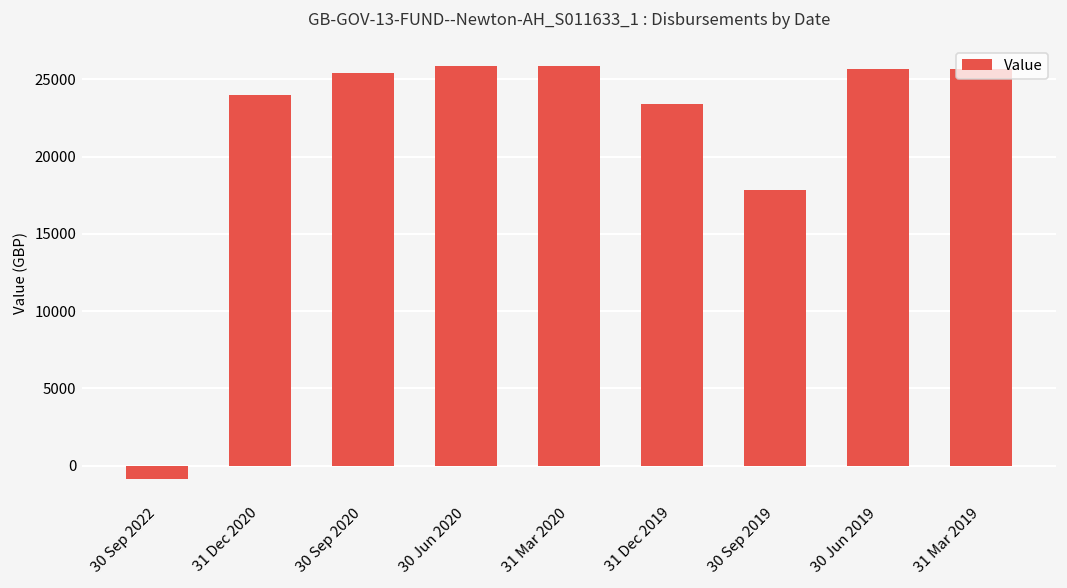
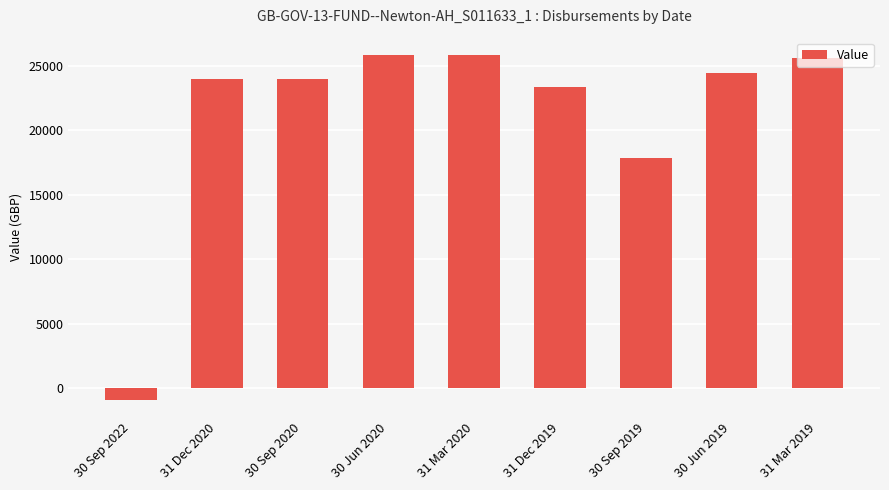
  {
    "30 Sep 2022": -900,
    "31 Dec 2020": 24000,
-   "30 Sep 2020": 25400,
+   "30 Sep 2020": 24000,
    "30 Jun 2020": 25900,
    "31 Mar 2020": 25900,
    "31 Dec 2019": 23400,
    "30 Sep 2019": 17900,
-   "30 Jun 2019": 25700
+   "30 Jun 2019": 24400
  }
